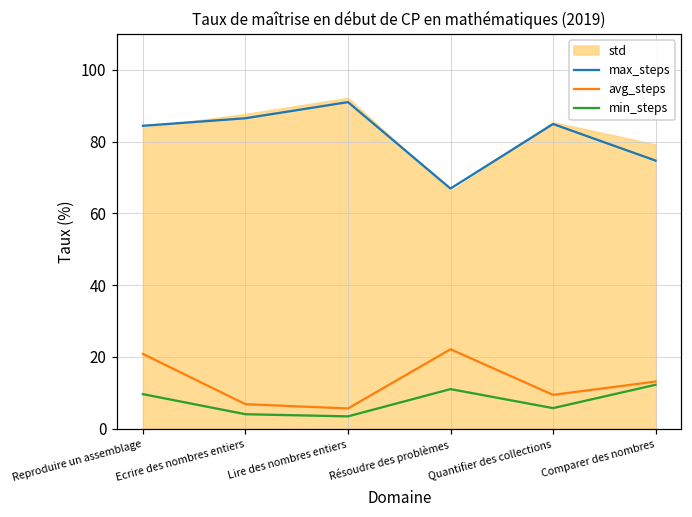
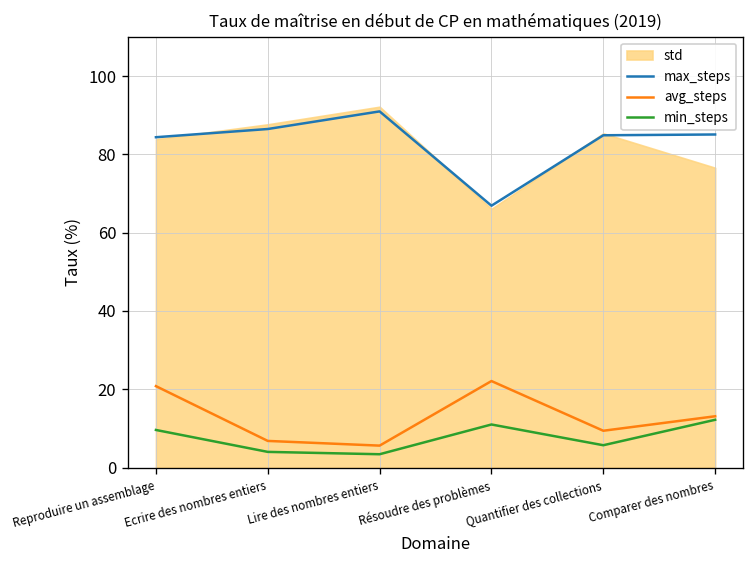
  {
    "max_steps": {
      "Ecrire des nombres entiers": 87,
      "Lire des nombres entiers": 91,
      "Résoudre des problèmes": 67,
-     "Comparer des nombres": 75
+     "Comparer des nombres": 85
    },
    "std": {
      "Ecrire des nombres entiers": 88,
      "Lire des nombres entiers": 92,
      "Résoudre des problèmes": 66,
-     "Comparer des nombres": 79
+     "Comparer des nombres": 77
    },
    "avg_steps": {
      "Reproduire un assemblage": 21,
      "Ecrire des nombres entiers": 7,
      "Lire des nombres entiers": 6,
      "Résoudre des problèmes": 22,
      "Quantifier des collections": 9,
      "Comparer des nombres": 13
    },
    "min_steps": {
      "Reproduire un assemblage": 10,
      "Ecrire des nombres entiers": 4,
      "Lire des nombres entiers": 3,
      "Résoudre des problèmes": 11,
      "Quantifier des collections": 6,
      "Comparer des nombres": 12
    }
  }
